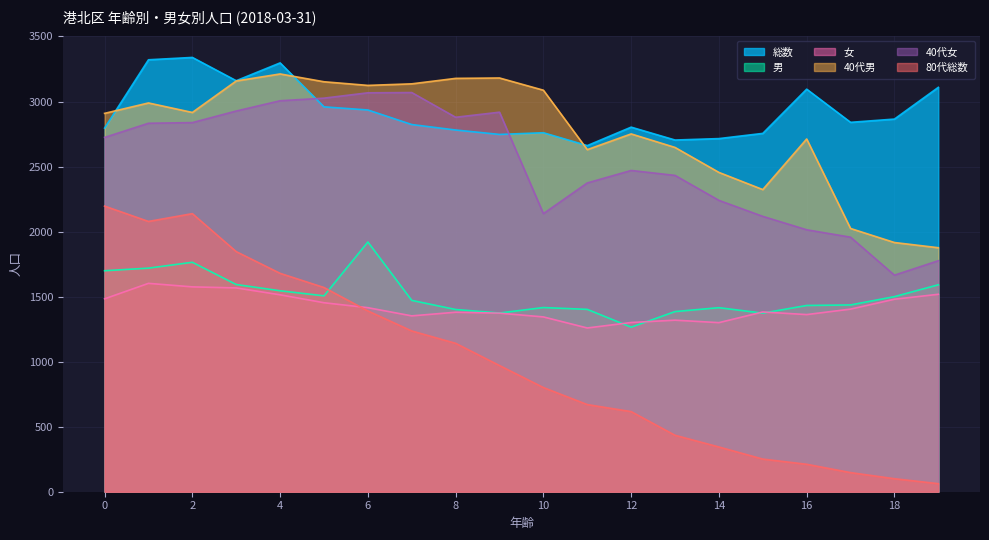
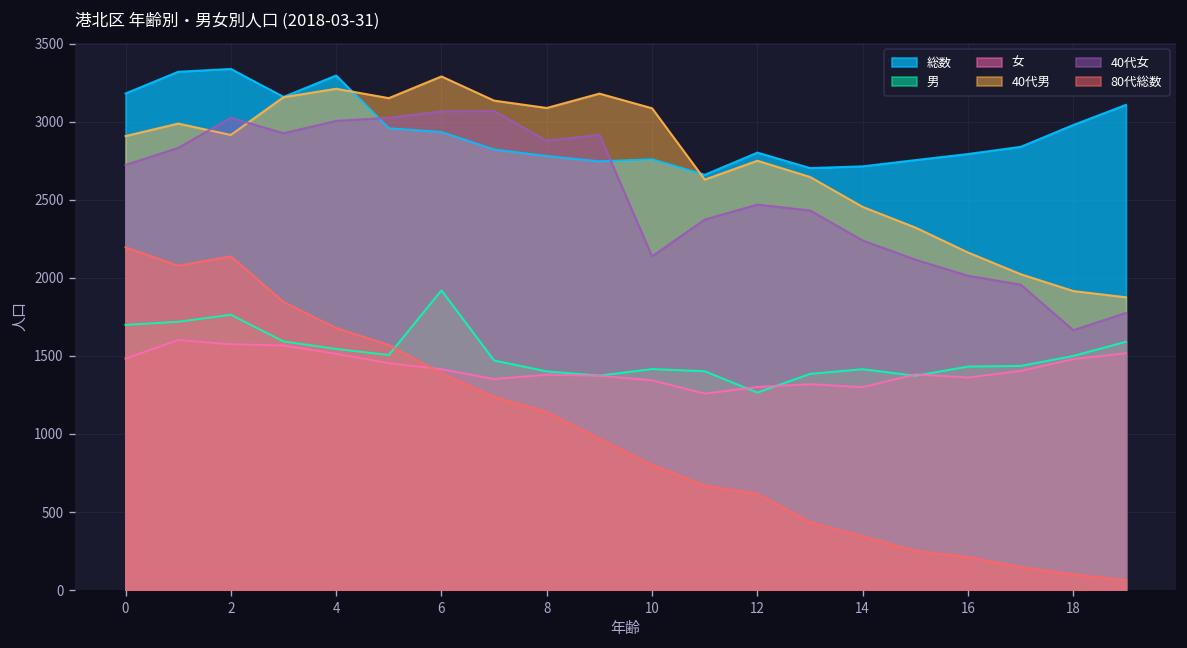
  {
    "総数": {
-     "0": 2800,
+     "0": 3180,
      "2": 3340,
      "4": 3300,
      "6": 2940,
      "8": 2780,
      "10": 2760,
      "12": 2800,
      "14": 2720,
-     "16": 3100,
-     "18": 2870
+     "16": 2790,
+     "18": 2980
    },
    "男": {
      "0": 1700,
      "2": 1760,
      "4": 1550,
      "6": 1920,
      "8": 1400,
      "10": 1420,
      "12": 1270,
      "14": 1420,
      "16": 1430,
      "18": 1500
    },
    "40代男": {
      "0": 2910,
      "2": 2920,
      "4": 3210,
-     "6": 3120,
-     "8": 3180,
+     "6": 3290,
+     "8": 3090,
      "10": 3090,
      "12": 2750,
      "14": 2460,
-     "16": 2710,
+     "16": 2160,
      "18": 1920
    },
    "40代女": {
      "0": 2720,
-     "2": 2840,
+     "2": 3030,
      "4": 3010,
      "6": 3070,
      "8": 2880,
      "10": 2140,
      "12": 2470,
      "14": 2240,
      "16": 2010,
      "18": 1670
    }
  }
